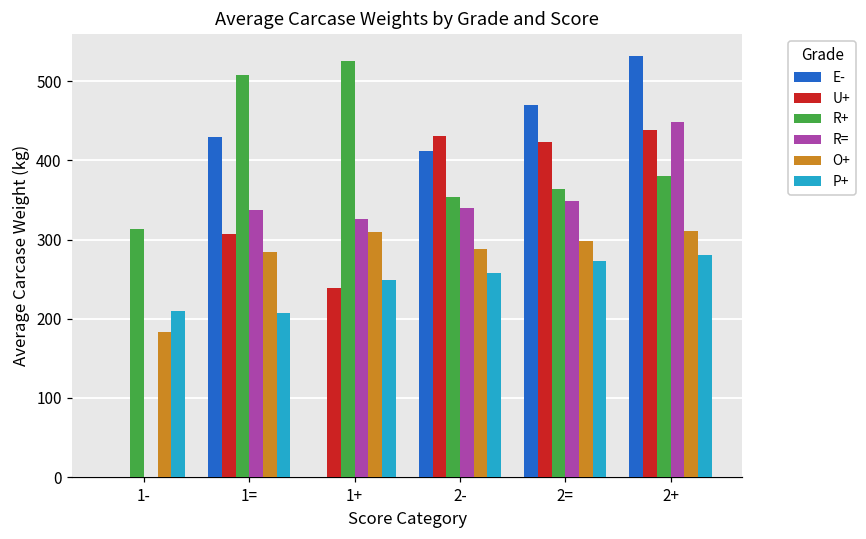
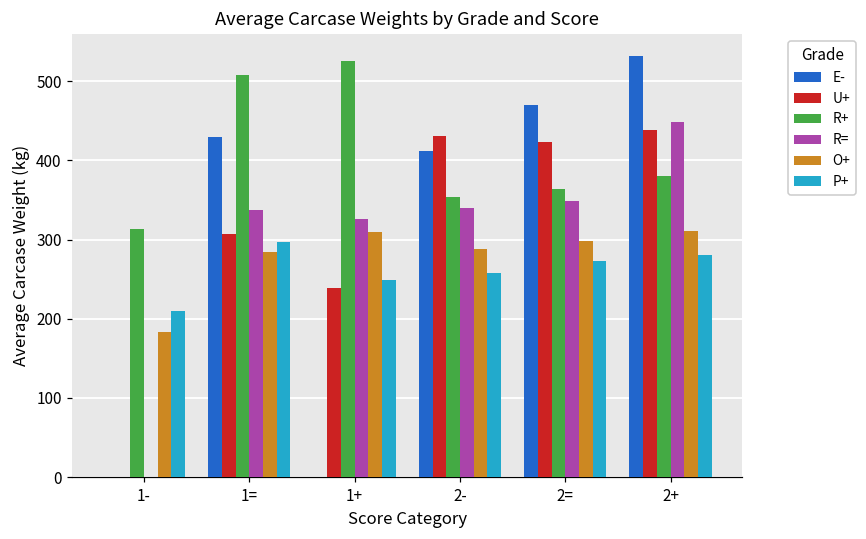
  {
    "E-": {
      "1-": 0,
      "1=": 430,
      "1+": 0,
      "2-": 410,
      "2=": 470,
      "2+": 530
    },
    "U+": {
      "1-": 0,
      "1=": 310,
      "1+": 240,
      "2-": 430,
      "2=": 420,
      "2+": 440
    },
    "R+": {
      "1-": 310,
      "1=": 510,
      "1+": 530,
      "2-": 350,
      "2=": 360,
      "2+": 380
    },
    "R=": {
      "1-": 0,
      "1=": 340,
      "1+": 330,
      "2-": 340,
      "2=": 350,
      "2+": 450
    },
    "O+": {
      "1-": 180,
      "1=": 280,
      "1+": 310,
      "2-": 290,
      "2=": 300,
      "2+": 310
    },
    "P+": {
      "1-": 210,
-     "1=": 210,
+     "1=": 300,
      "1+": 250,
      "2-": 260,
      "2=": 270,
      "2+": 280
    }
  }
